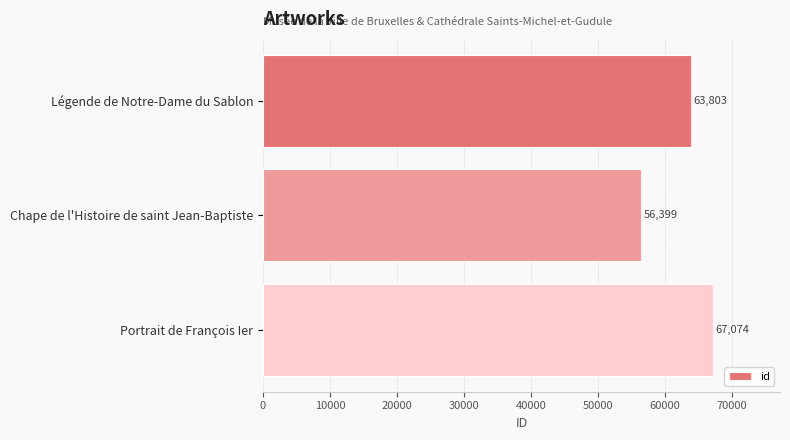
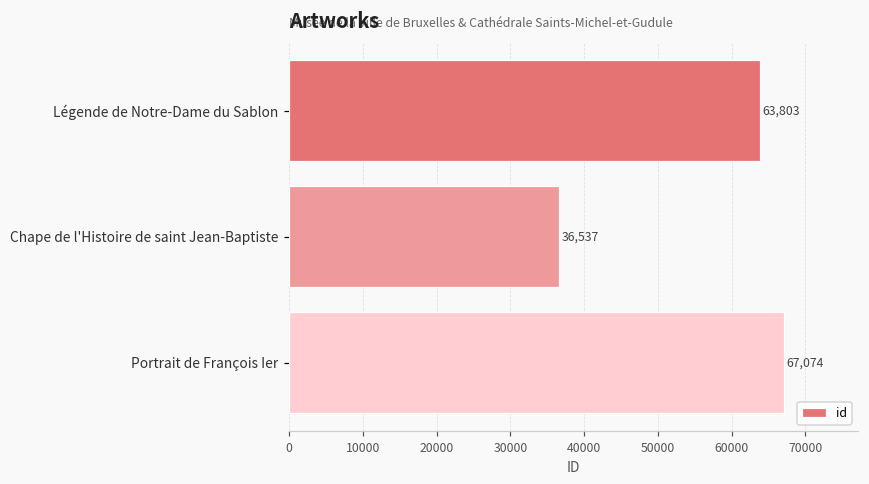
  {
    "Légende de Notre-Dame du Sablon": "63,803",
-   "Chape de l'Histoire de saint Jean-Baptiste": "56,399",
+   "Chape de l'Histoire de saint Jean-Baptiste": "36,537",
    "Portrait de François Ier": "67,074"
  }
